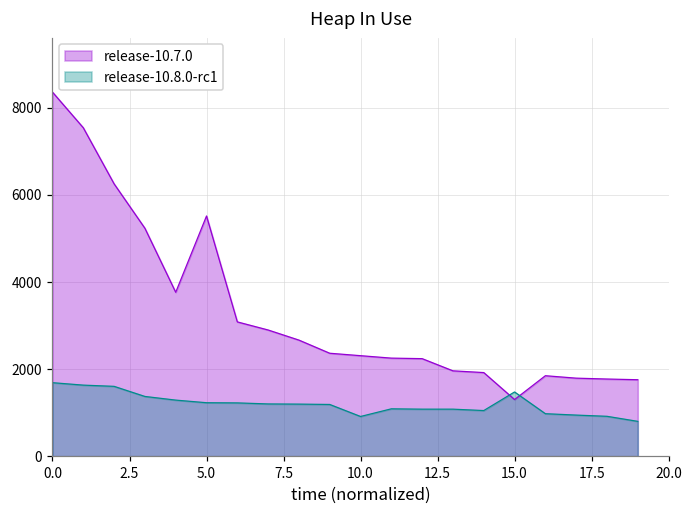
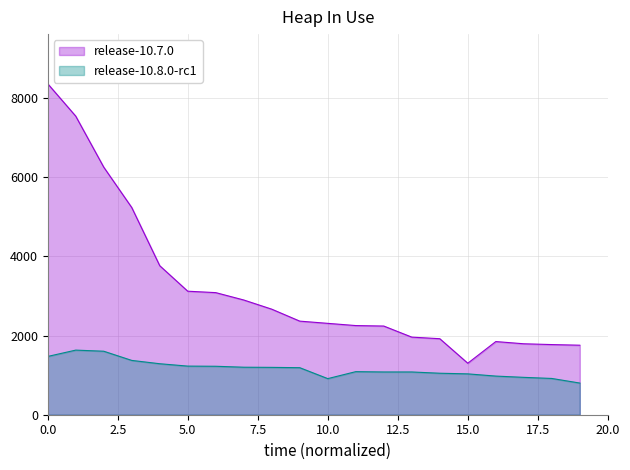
  {
    "release-10.7.0": {
      "0.0": 8400,
-     "5.0": 5500,
+     "5.0": 3100,
      "10.0": 2300,
      "15.0": 1300
    },
    "release-10.8.0-rc1": {
-     "0.0": 1700,
+     "0.0": 1500,
      "5.0": 1200,
      "10.0": 900,
-     "15.0": 1500
+     "15.0": 1000
    }
  }
